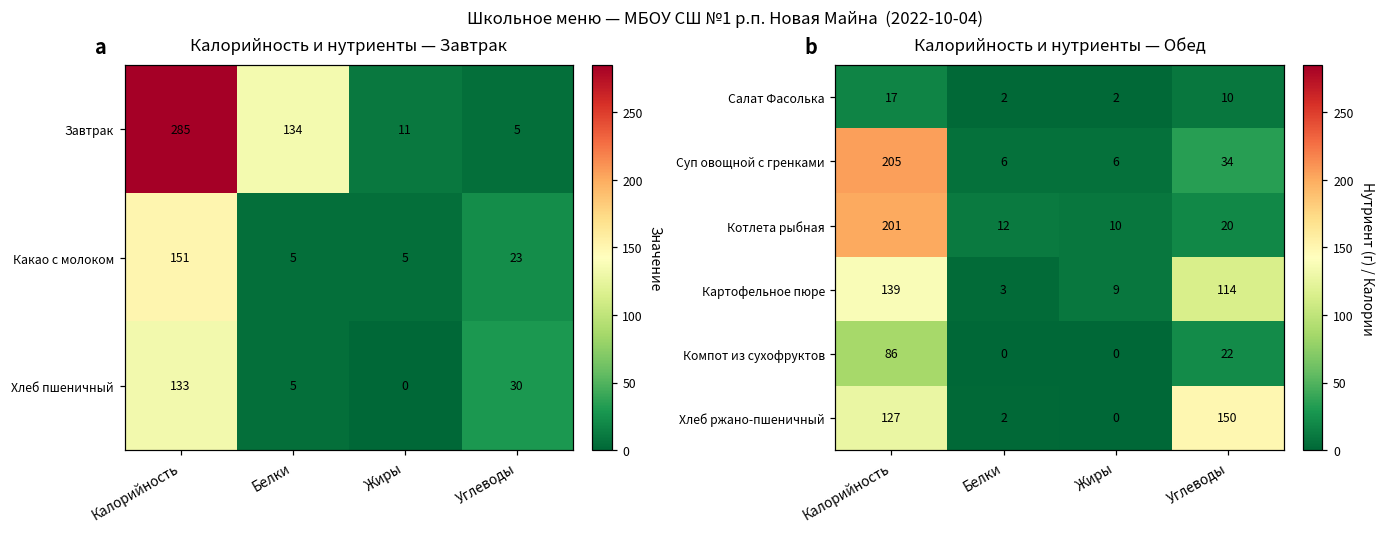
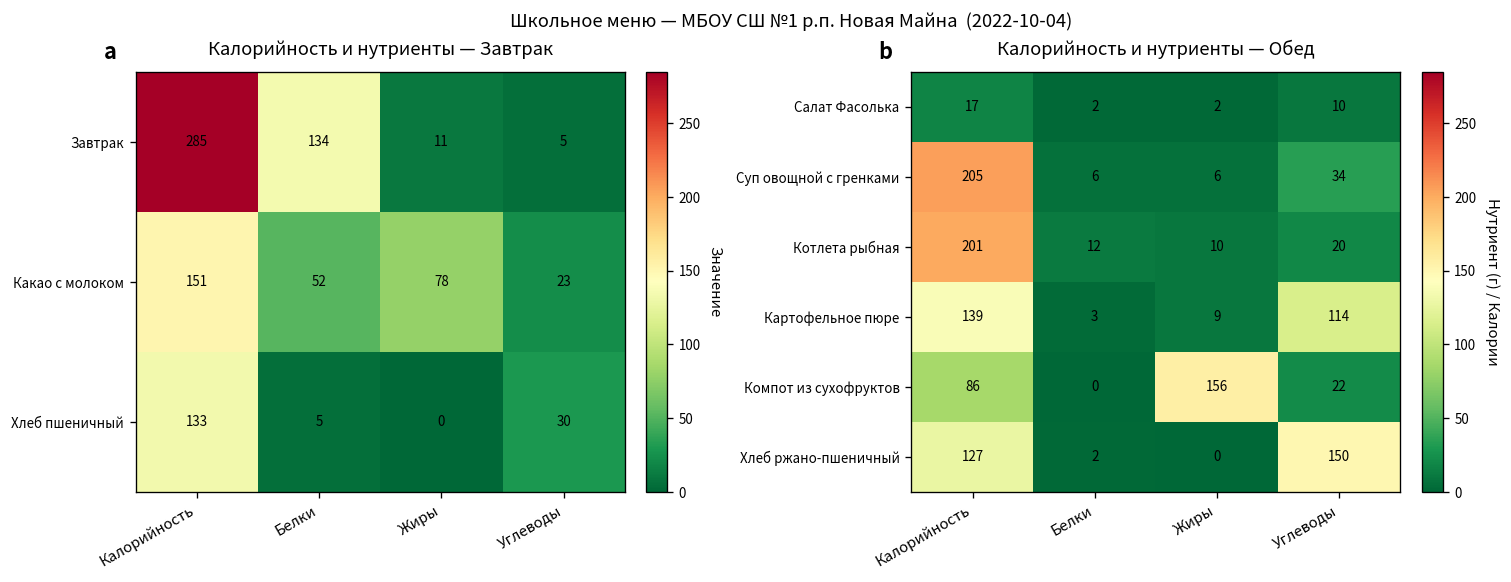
  {
    "Калорийность и нутриенты — Завтрак": {
      "Завтрак": {
        "Калорийность": 285,
        "Белки": 134,
        "Жиры": 11,
        "Углеводы": 5
      },
      "Какао с молоком": {
        "Калорийность": 151,
-       "Белки": 5,
-       "Жиры": 5,
+       "Белки": 52,
+       "Жиры": 78,
        "Углеводы": 23
      },
      "Хлеб пшеничный": {
        "Калорийность": 133,
        "Белки": 5,
        "Жиры": 0,
        "Углеводы": 30
      }
    },
    "Калорийность и нутриенты — Обед": {
      "Салат Фасолька": {
        "Калорийность": 17,
        "Белки": 2,
        "Жиры": 2,
        "Углеводы": 10
      },
      "Суп овощной с гренками": {
        "Калорийность": 205,
        "Белки": 6,
        "Жиры": 6,
        "Углеводы": 34
      },
      "Котлета рыбная": {
        "Калорийность": 201,
        "Белки": 12,
        "Жиры": 10,
        "Углеводы": 20
      },
      "Картофельное пюре": {
        "Калорийность": 139,
        "Белки": 3,
        "Жиры": 9,
        "Углеводы": 114
      },
      "Компот из сухофруктов": {
        "Калорийность": 86,
        "Белки": 0,
-       "Жиры": 0,
+       "Жиры": 156,
        "Углеводы": 22
      },
      "Хлеб ржано-пшеничный": {
        "Калорийность": 127,
        "Белки": 2,
        "Жиры": 0,
        "Углеводы": 150
      }
    }
  }
